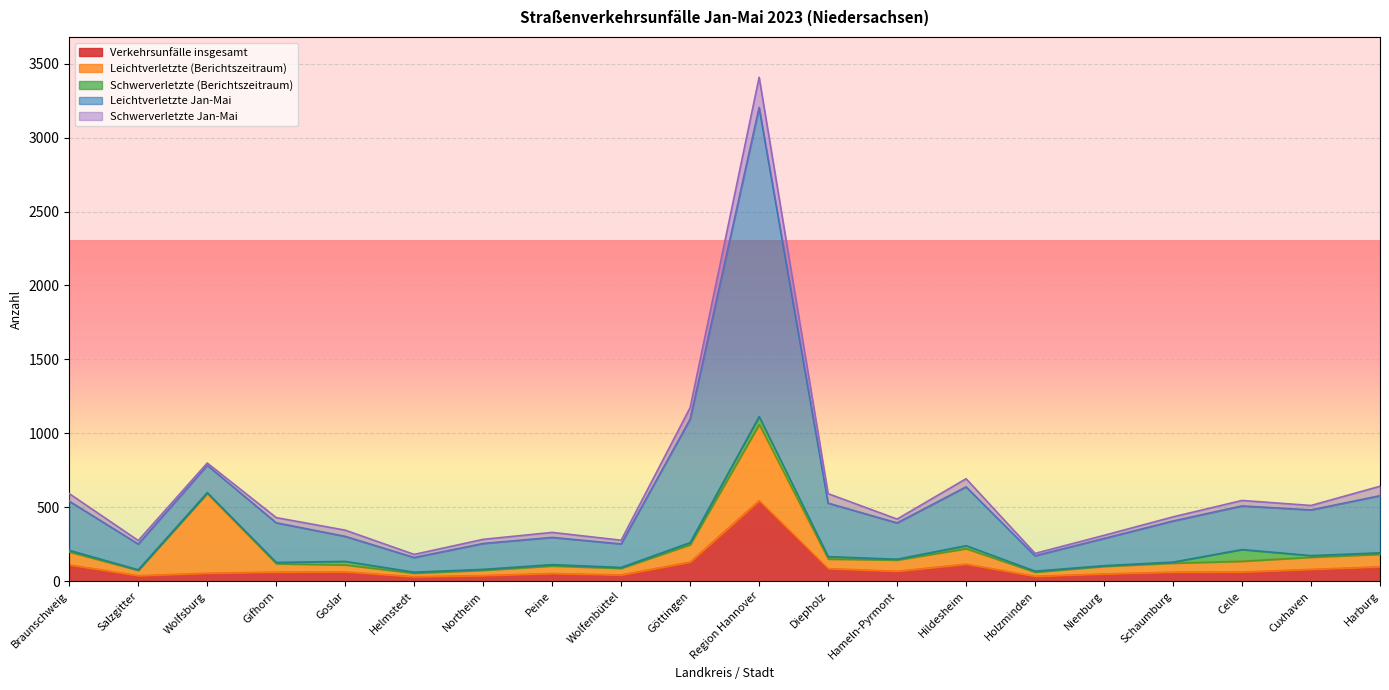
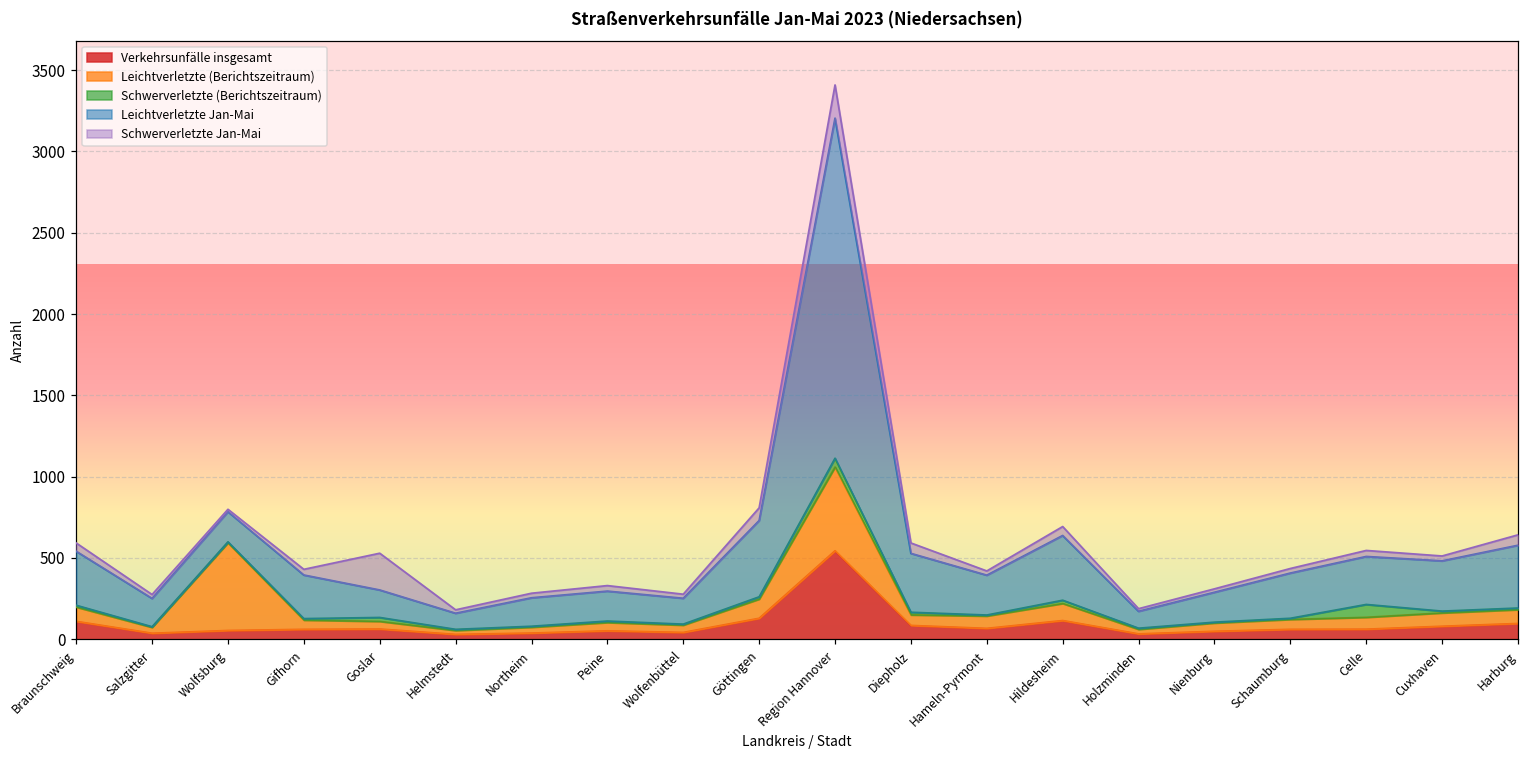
  {
    "Verkehrsunfälle insgesamt": {
      "Braunschweig": 110,
      "Salzgitter": 40,
      "Wolfsburg": 50,
      "Gifhorn": 60,
      "Goslar": 60,
      "Helmstedt": 30,
      "Northeim": 40,
      "Peine": 50,
      "Wolfenbüttel": 40,
      "Göttingen": 130,
      "Region Hannover": 540,
      "Diepholz": 90,
      "Hameln-Pyrmont": 70,
      "Hildesheim": 120,
      "Holzminden": 30,
      "Nienburg": 50,
      "Schaumburg": 60,
      "Celle": 60,
      "Cuxhaven": 80,
      "Harburg": 100
    },
    "Leichtverletzte (Berichtszeitraum)": {
      "Goslar": 50,
      "Region Hannover": 520,
      "Hildesheim": 110,
      "Celle": 70
    },
    "Schwerverletzte (Berichtszeitraum)": {
      "Goslar": 20,
      "Region Hannover": 50,
      "Hildesheim": 20,
      "Celle": 80
    },
    "Leichtverletzte Jan-Mai": {
      "Braunschweig": 330,
      "Salzgitter": 170,
      "Gifhorn": 270,
      "Goslar": 170,
      "Helmstedt": 100,
      "Northeim": 180,
      "Peine": 180,
      "Wolfenbüttel": 160,
-     "Göttingen": 840,
+     "Göttingen": 470,
      "Region Hannover": 2090,
      "Diepholz": 360,
      "Hameln-Pyrmont": 250,
      "Hildesheim": 400,
      "Nienburg": 180,
      "Schaumburg": 280,
      "Celle": 300,
      "Cuxhaven": 310,
      "Harburg": 390
    },
    "Schwerverletzte Jan-Mai": {
      "Braunschweig": 50,
      "Salzgitter": 20,
      "Gifhorn": 40,
-     "Goslar": 40,
+     "Goslar": 230,
      "Helmstedt": 20,
      "Northeim": 30,
      "Peine": 30,
      "Wolfenbüttel": 30,
      "Göttingen": 80,
      "Region Hannover": 200,
      "Diepholz": 60,
      "Hameln-Pyrmont": 30,
      "Hildesheim": 60,
      "Nienburg": 20,
      "Schaumburg": 30,
      "Celle": 40,
      "Cuxhaven": 30,
      "Harburg": 60
    }
  }
